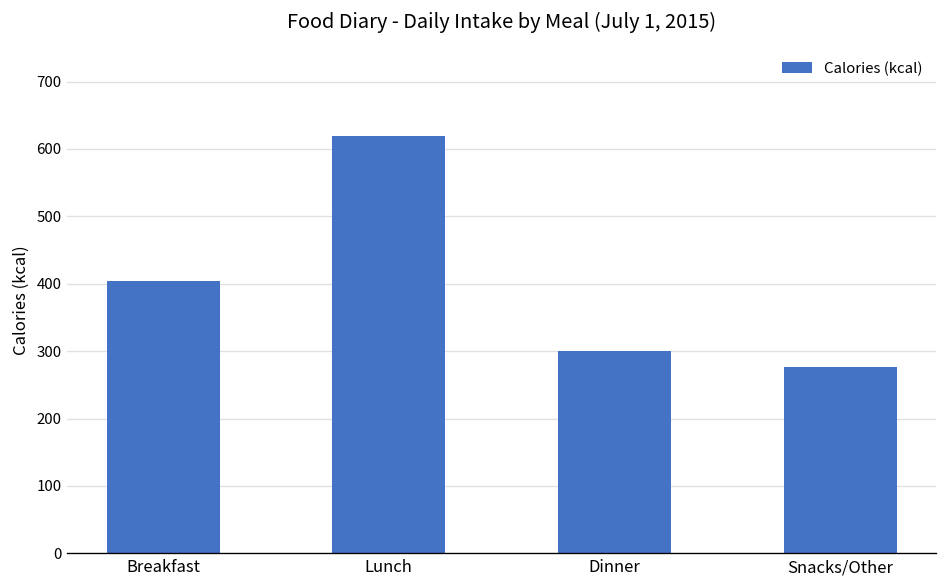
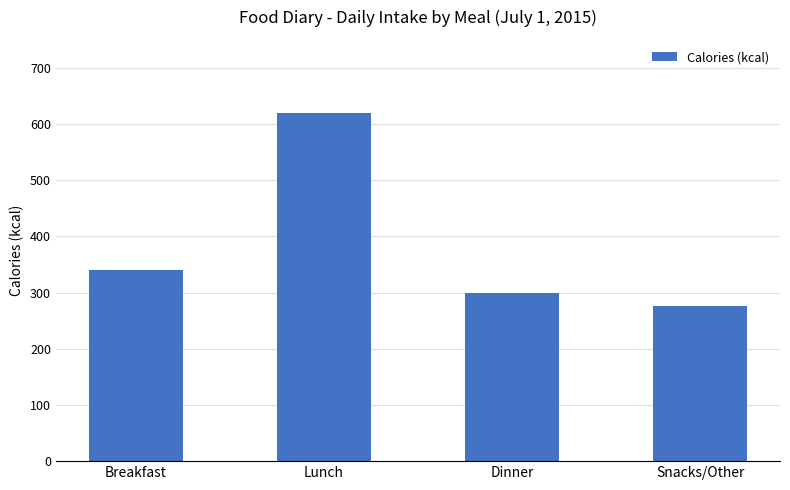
  {
-   "Breakfast": 400,
+   "Breakfast": 340,
    "Lunch": 620,
    "Dinner": 300,
    "Snacks/Other": 280
  }
